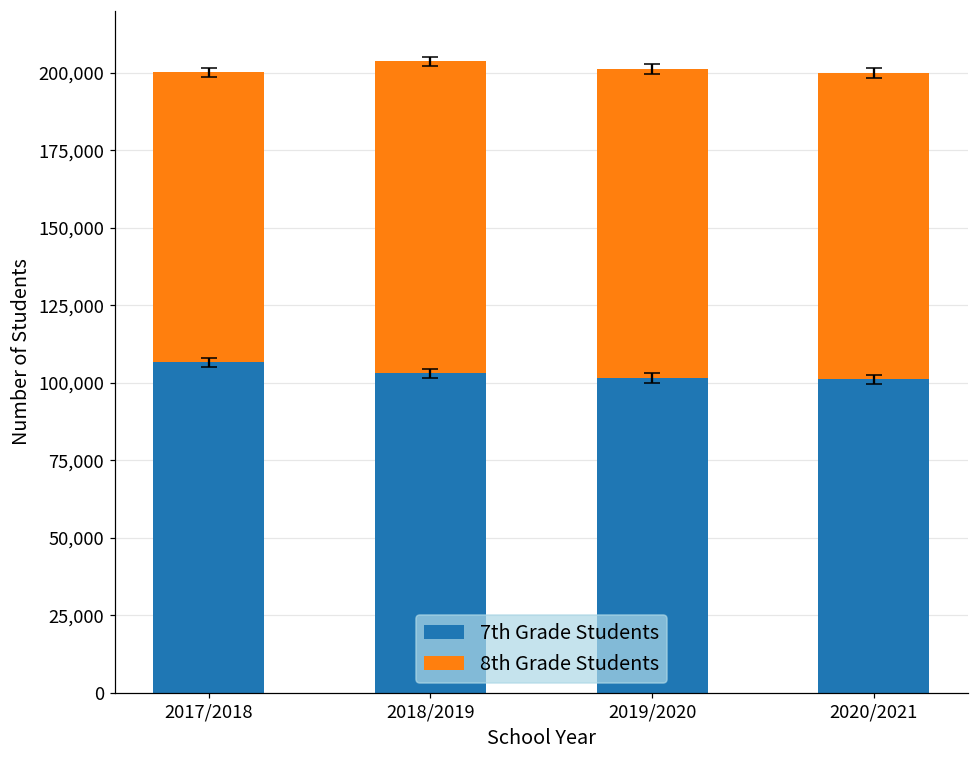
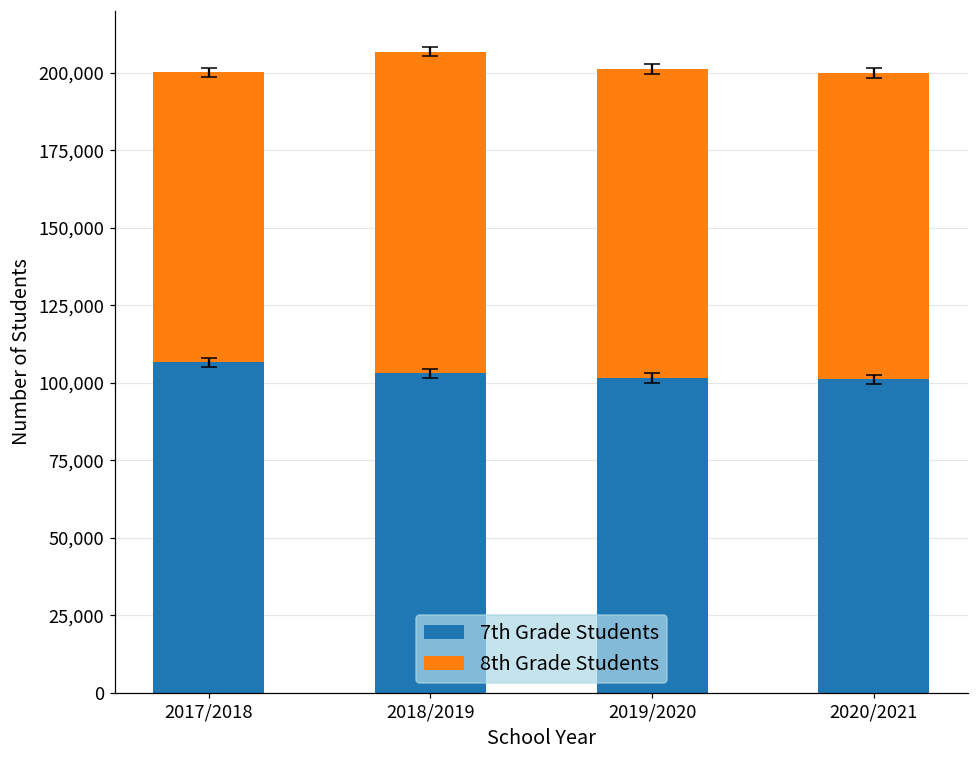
  {
    "7th Grade Students": {
      "2017/2018": "107,000",
      "2018/2019": "103,000",
      "2019/2020": "102,000",
      "2020/2021": "101,000"
    },
    "8th Grade Students": {
      "2017/2018": "94,000",
-     "2018/2019": "101,000",
+     "2018/2019": "104,000",
      "2019/2020": "100,000",
      "2020/2021": "99,000"
    }
  }
